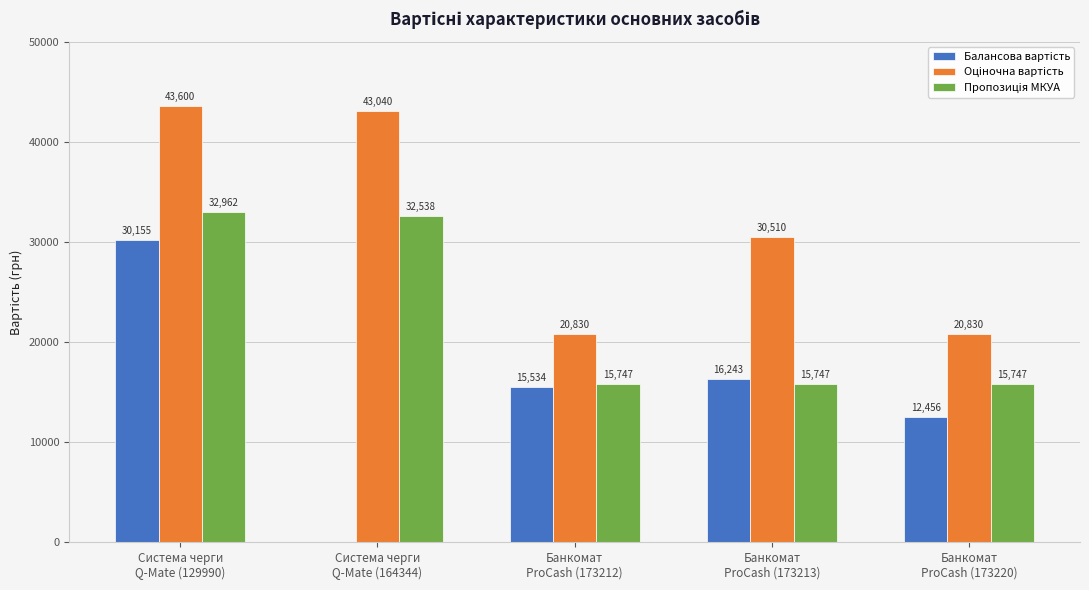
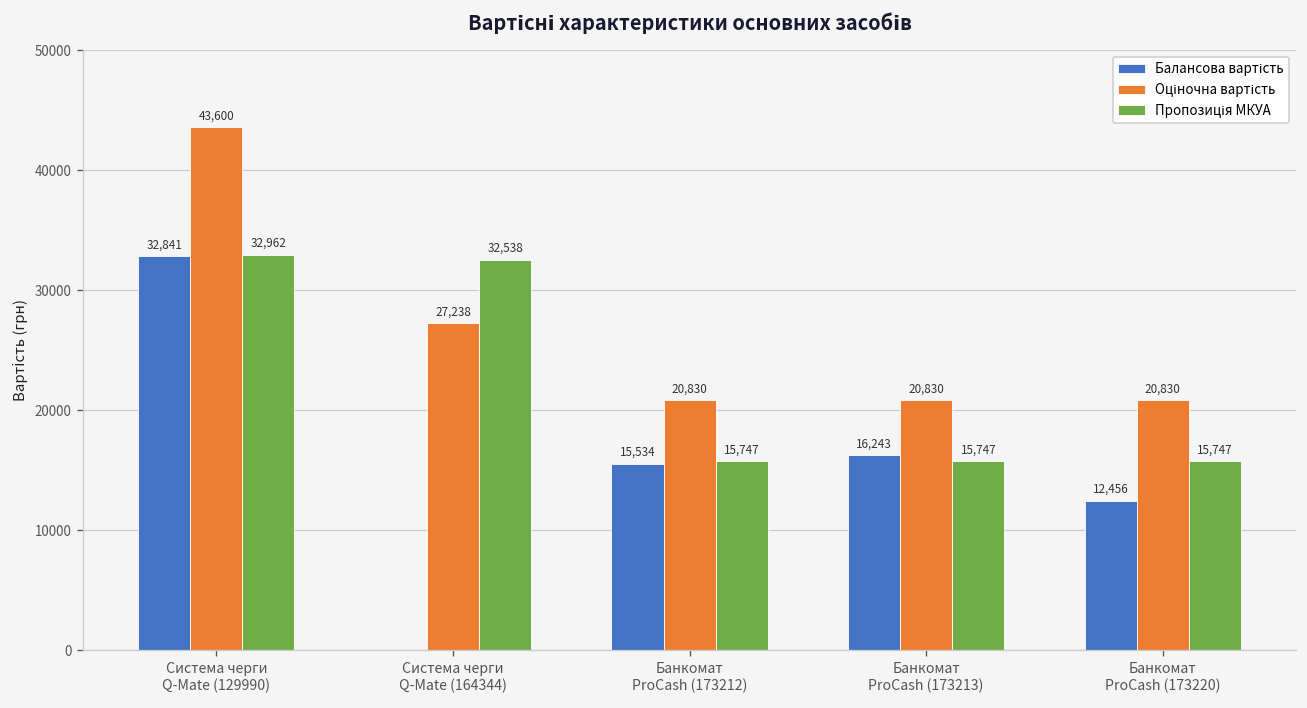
  {
    "Балансова вартість": {
-     "Система черги Q-Mate (129990)": "30,155",
+     "Система черги Q-Mate (129990)": "32,841",
      "Банкомат ProCash (173212)": "15,534",
      "Банкомат ProCash (173213)": "16,243",
      "Банкомат ProCash (173220)": "12,456"
    },
    "Оціночна вартість": {
      "Система черги Q-Mate (129990)": "43,600",
-     "Система черги Q-Mate (164344)": "43,040",
+     "Система черги Q-Mate (164344)": "27,238",
      "Банкомат ProCash (173212)": "20,830",
-     "Банкомат ProCash (173213)": "30,510",
+     "Банкомат ProCash (173213)": "20,830",
      "Банкомат ProCash (173220)": "20,830"
    },
    "Пропозиція МКУА": {
      "Система черги Q-Mate (129990)": "32,962",
      "Система черги Q-Mate (164344)": "32,538",
      "Банкомат ProCash (173212)": "15,747",
      "Банкомат ProCash (173213)": "15,747",
      "Банкомат ProCash (173220)": "15,747"
    }
  }
